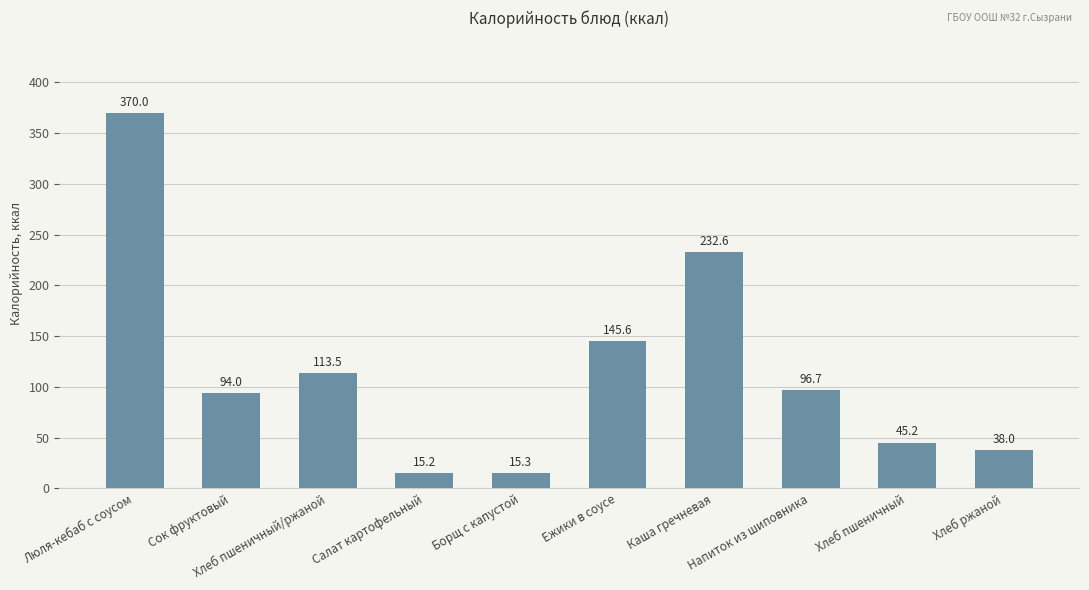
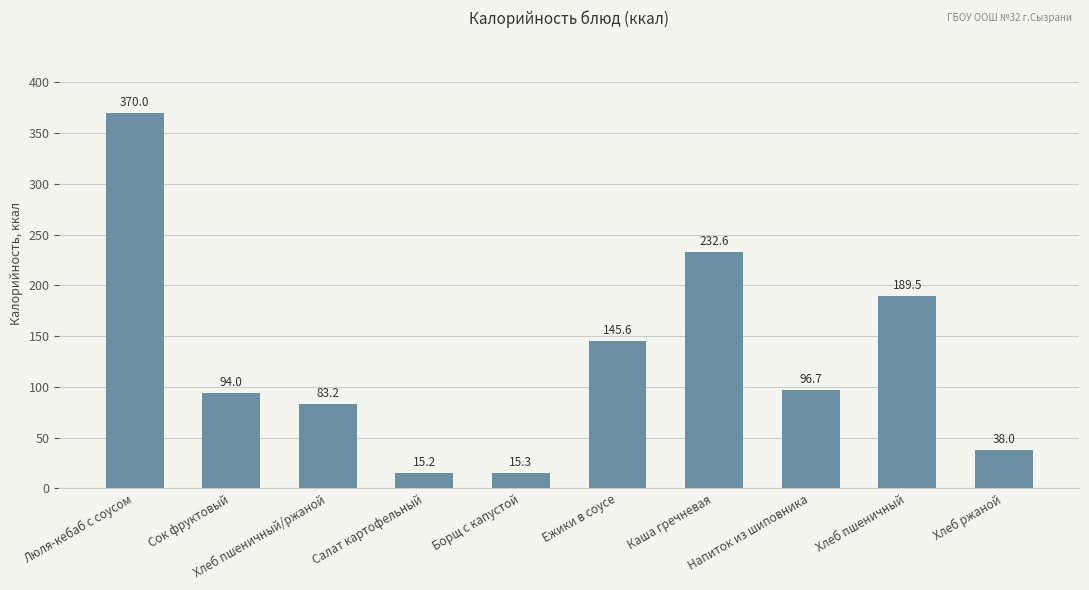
  {
    "Люля-кебаб с соусом": 370.0,
    "Сок фруктовый": 94.0,
-   "Хлеб пшеничный/ржаной": 113.5,
+   "Хлеб пшеничный/ржаной": 83.2,
    "Салат картофельный": 15.2,
    "Борщ с капустой": 15.3,
    "Ежики в соусе": 145.6,
    "Каша гречневая": 232.6,
    "Напиток из шиповника": 96.7,
-   "Хлеб пшеничный": 45.2,
+   "Хлеб пшеничный": 189.5,
    "Хлеб ржаной": 38.0
  }
